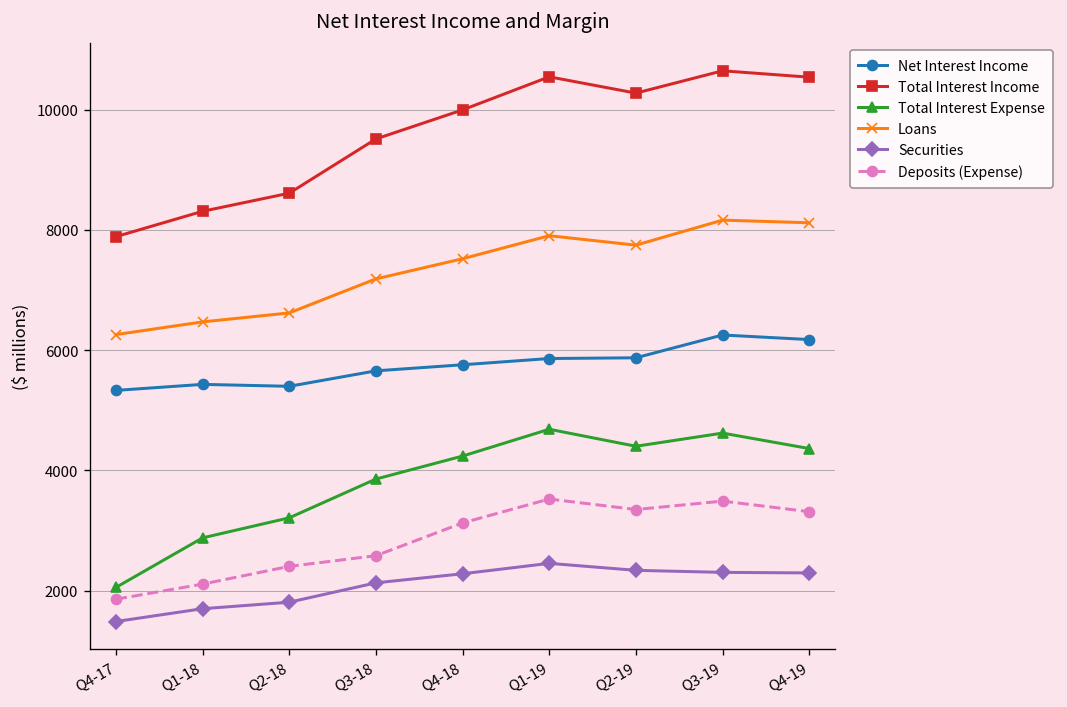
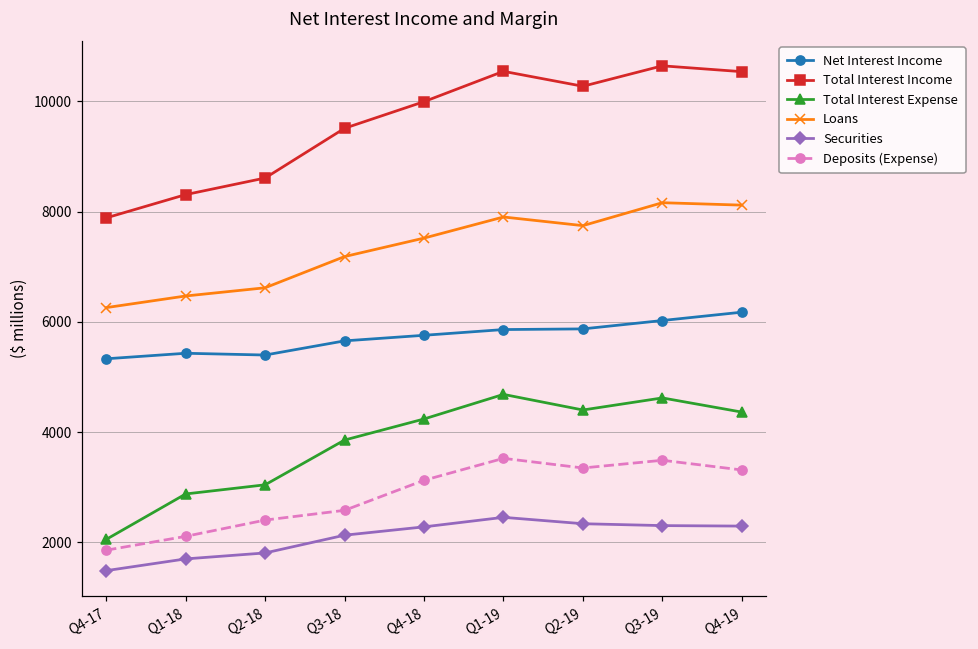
  {
    "Net Interest Income": {
      "Q4-17": 5300,
      "Q1-18": 5400,
      "Q2-18": 5400,
      "Q3-18": 5700,
      "Q4-18": 5800,
      "Q1-19": 5900,
      "Q2-19": 5900,
-     "Q3-19": 6300,
+     "Q3-19": 6000,
      "Q4-19": 6200
    },
    "Total Interest Income": {
      "Q4-17": 7900,
      "Q1-18": 8300,
      "Q2-18": 8600,
      "Q3-18": 9500,
      "Q4-18": 10000,
      "Q1-19": 10500,
      "Q2-19": 10300,
      "Q3-19": 10600,
      "Q4-19": 10500
    },
    "Total Interest Expense": {
      "Q4-17": 2100,
      "Q1-18": 2900,
-     "Q2-18": 3200,
+     "Q2-18": 3000,
      "Q3-18": 3900,
      "Q4-18": 4200,
      "Q1-19": 4700,
      "Q2-19": 4400,
      "Q3-19": 4600,
      "Q4-19": 4400
    },
    "Loans": {
      "Q4-17": 6300,
      "Q1-18": 6500,
      "Q2-18": 6600,
      "Q3-18": 7200,
      "Q4-18": 7500,
      "Q1-19": 7900,
      "Q2-19": 7700,
      "Q3-19": 8200,
      "Q4-19": 8100
    },
    "Securities": {
      "Q4-17": 1500,
      "Q1-18": 1700,
      "Q2-18": 1800,
      "Q3-18": 2100,
      "Q4-18": 2300,
      "Q1-19": 2500,
      "Q2-19": 2300,
      "Q3-19": 2300,
      "Q4-19": 2300
    },
    "Deposits (Expense)": {
      "Q4-17": 1900,
      "Q1-18": 2100,
      "Q2-18": 2400,
      "Q3-18": 2600,
      "Q4-18": 3100,
      "Q1-19": 3500,
      "Q2-19": 3300,
      "Q3-19": 3500,
      "Q4-19": 3300
    }
  }
